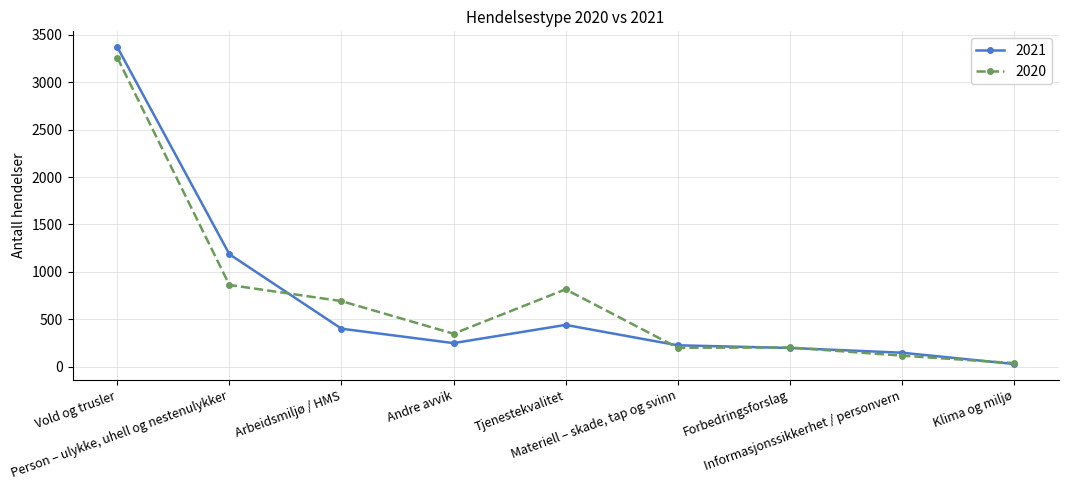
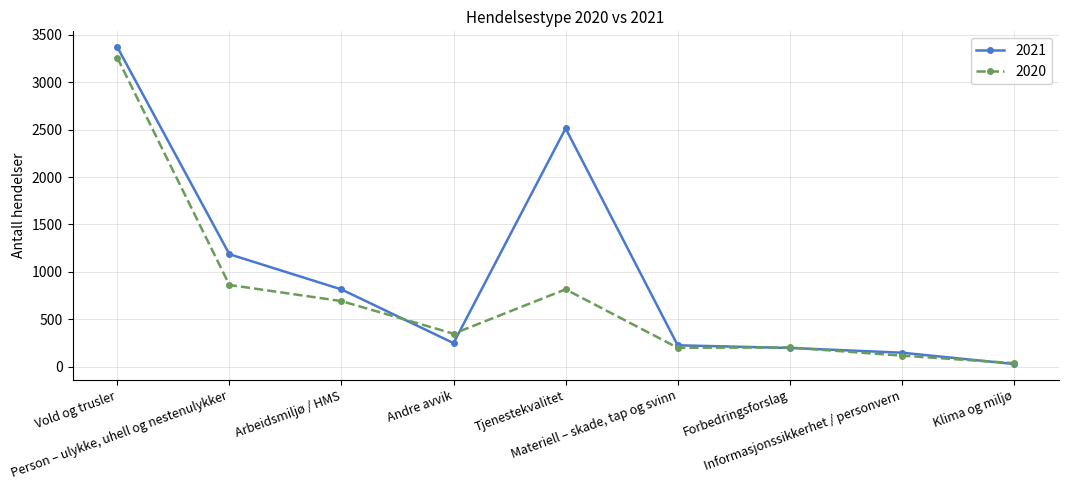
  {
    "2021": {
      "Vold og trusler": 3400,
      "Person – ulykke, uhell og nestenulykker": 1200,
-     "Arbeidsmiljø / HMS": 400,
+     "Arbeidsmiljø / HMS": 800,
      "Andre avvik": 200,
-     "Tjenestekvalitet": 400,
+     "Tjenestekvalitet": 2500,
      "Informasjonssikkerhet / personvern": 100
    },
    "2020": {
      "Vold og trusler": 3300,
      "Person – ulykke, uhell og nestenulykker": 900,
      "Arbeidsmiljø / HMS": 700,
      "Andre avvik": 300,
      "Tjenestekvalitet": 800,
      "Informasjonssikkerhet / personvern": 100
    }
  }
